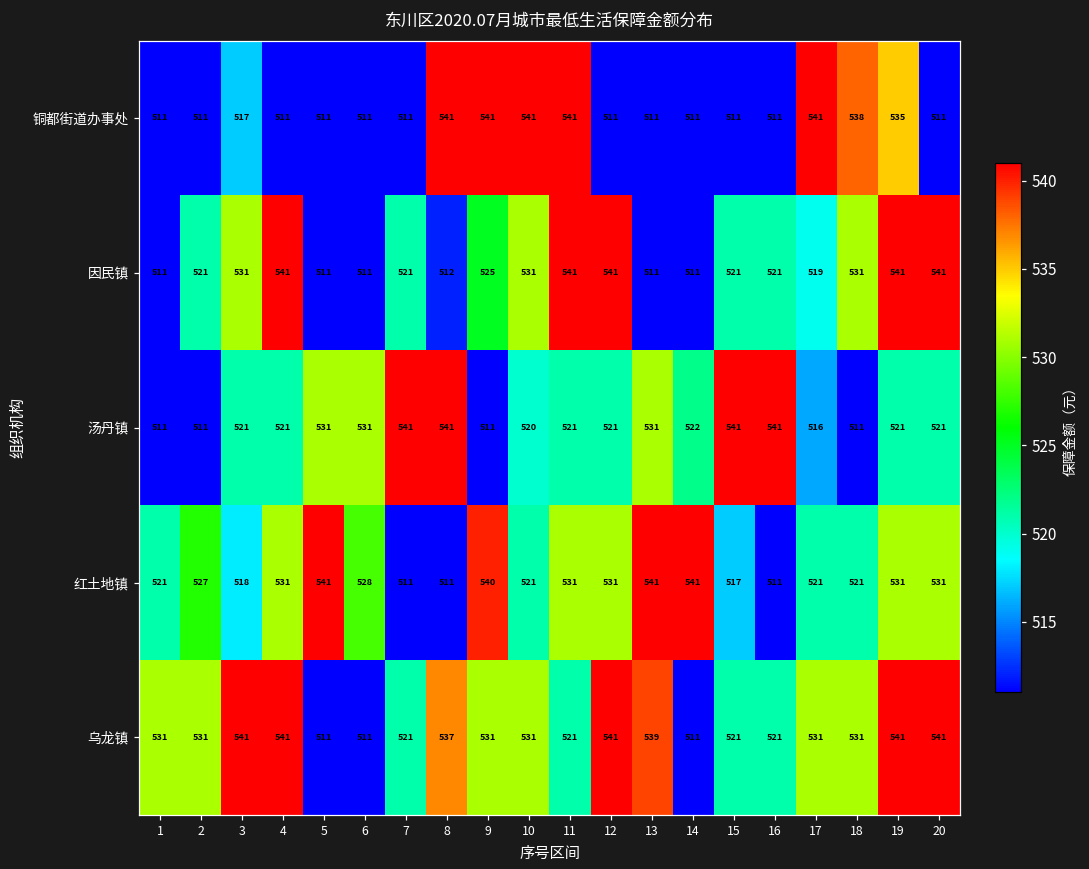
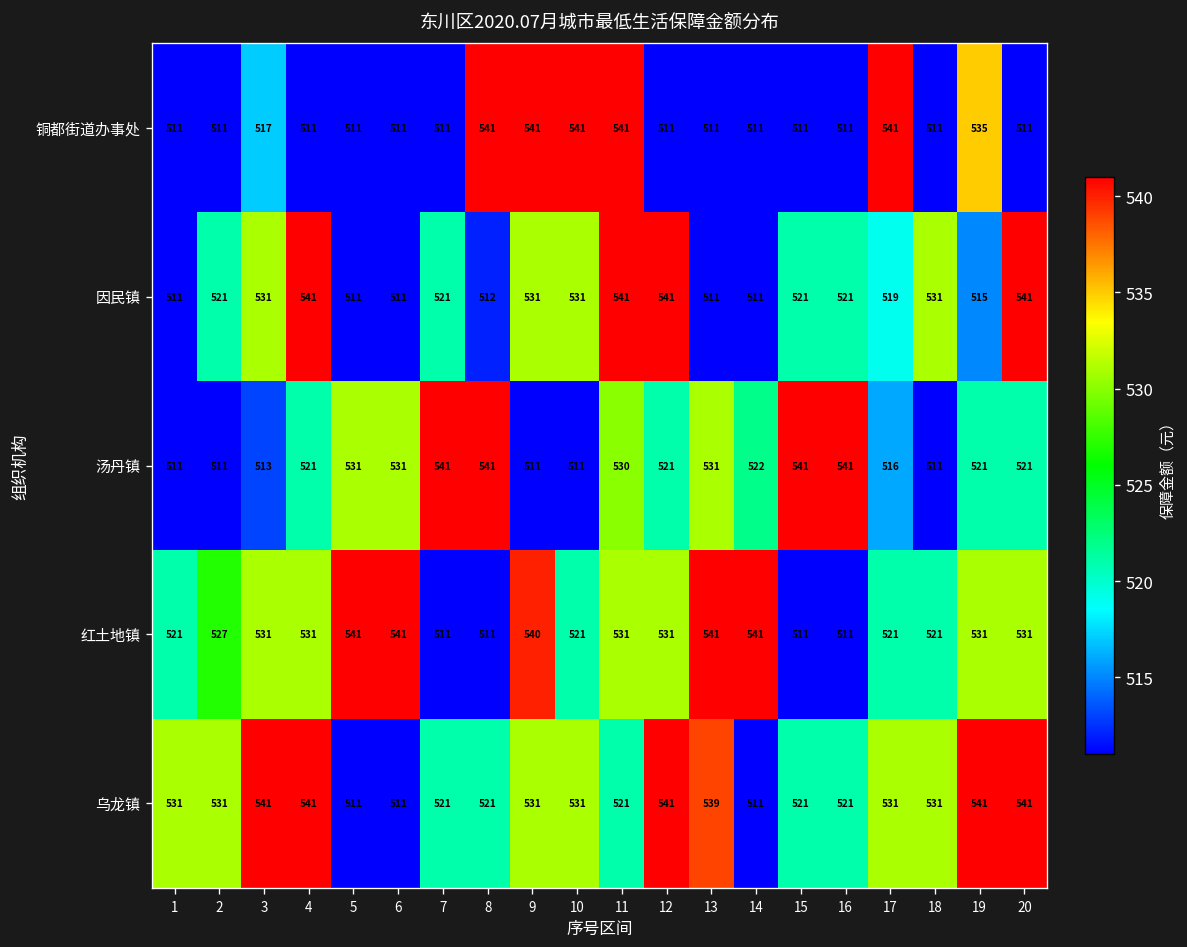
  {
    "铜都街道办事处": {
      "1": 511,
      "2": 511,
      "3": 517,
      "4": 511,
      "5": 511,
      "6": 511,
      "7": 511,
      "8": 541,
      "9": 541,
      "10": 541,
      "11": 541,
      "12": 511,
      "13": 511,
      "14": 511,
      "15": 511,
      "16": 511,
      "17": 541,
-     "18": 538,
+     "18": 511,
      "19": 535,
      "20": 511
    },
    "因民镇": {
      "1": 511,
      "2": 521,
      "3": 531,
      "4": 541,
      "5": 511,
      "6": 511,
      "7": 521,
      "8": 512,
-     "9": 525,
+     "9": 531,
      "10": 531,
      "11": 541,
      "12": 541,
      "13": 511,
      "14": 511,
      "15": 521,
      "16": 521,
      "17": 519,
      "18": 531,
-     "19": 541,
+     "19": 515,
      "20": 541
    },
    "汤丹镇": {
      "1": 511,
      "2": 511,
-     "3": 521,
+     "3": 513,
      "4": 521,
      "5": 531,
      "6": 531,
      "7": 541,
      "8": 541,
      "9": 511,
-     "10": 520,
-     "11": 521,
+     "10": 511,
+     "11": 530,
      "12": 521,
      "13": 531,
      "14": 522,
      "15": 541,
      "16": 541,
      "17": 516,
      "18": 511,
      "19": 521,
      "20": 521
    },
    "红土地镇": {
      "1": 521,
      "2": 527,
-     "3": 518,
+     "3": 531,
      "4": 531,
      "5": 541,
-     "6": 528,
+     "6": 541,
      "7": 511,
      "8": 511,
      "9": 540,
      "10": 521,
      "11": 531,
      "12": 531,
      "13": 541,
      "14": 541,
-     "15": 517,
+     "15": 511,
      "16": 511,
      "17": 521,
      "18": 521,
      "19": 531,
      "20": 531
    },
    "乌龙镇": {
      "1": 531,
      "2": 531,
      "3": 541,
      "4": 541,
      "5": 511,
      "6": 511,
      "7": 521,
-     "8": 537,
+     "8": 521,
      "9": 531,
      "10": 531,
      "11": 521,
      "12": 541,
      "13": 539,
      "14": 511,
      "15": 521,
      "16": 521,
      "17": 531,
      "18": 531,
      "19": 541,
      "20": 541
    }
  }
